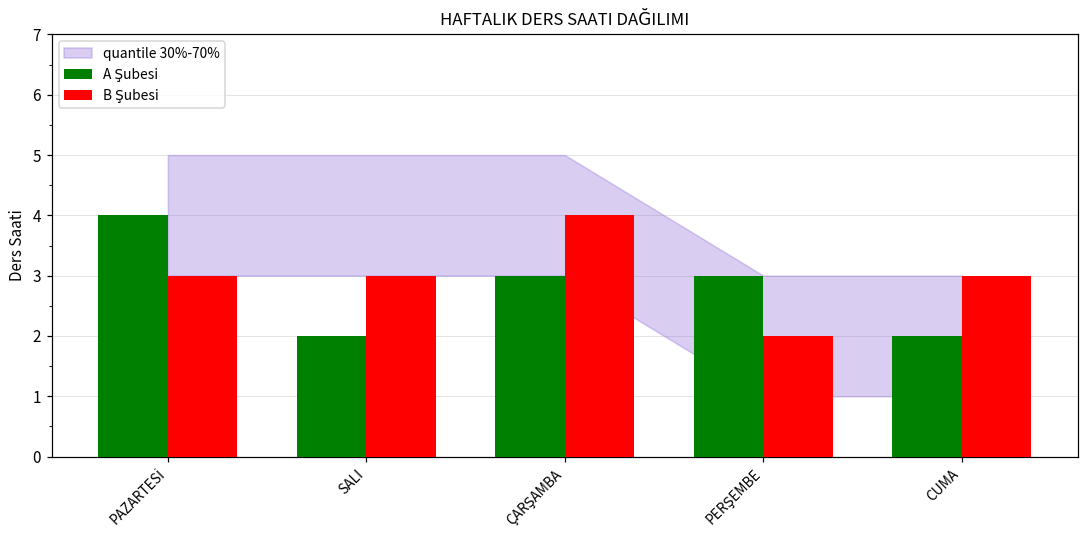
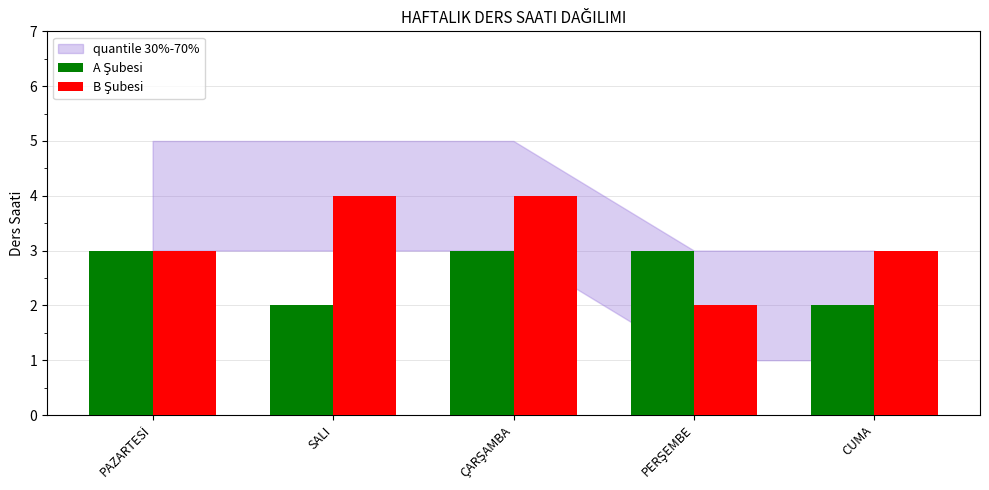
  {
    "A Şubesi": {
-     "PAZARTESİ": 4,
+     "PAZARTESİ": 3,
      "SALI": 2,
      "ÇARŞAMBA": 3,
      "PERŞEMBE": 3,
      "CUMA": 2
    },
    "B Şubesi": {
      "PAZARTESİ": 3,
-     "SALI": 3,
+     "SALI": 4,
      "ÇARŞAMBA": 4,
      "PERŞEMBE": 2,
      "CUMA": 3
    }
  }
